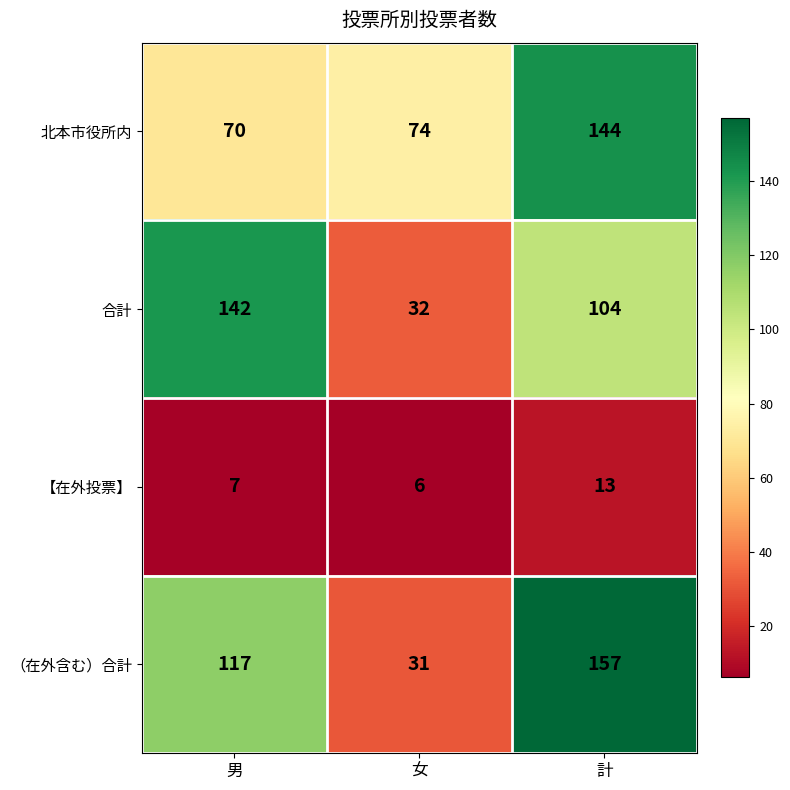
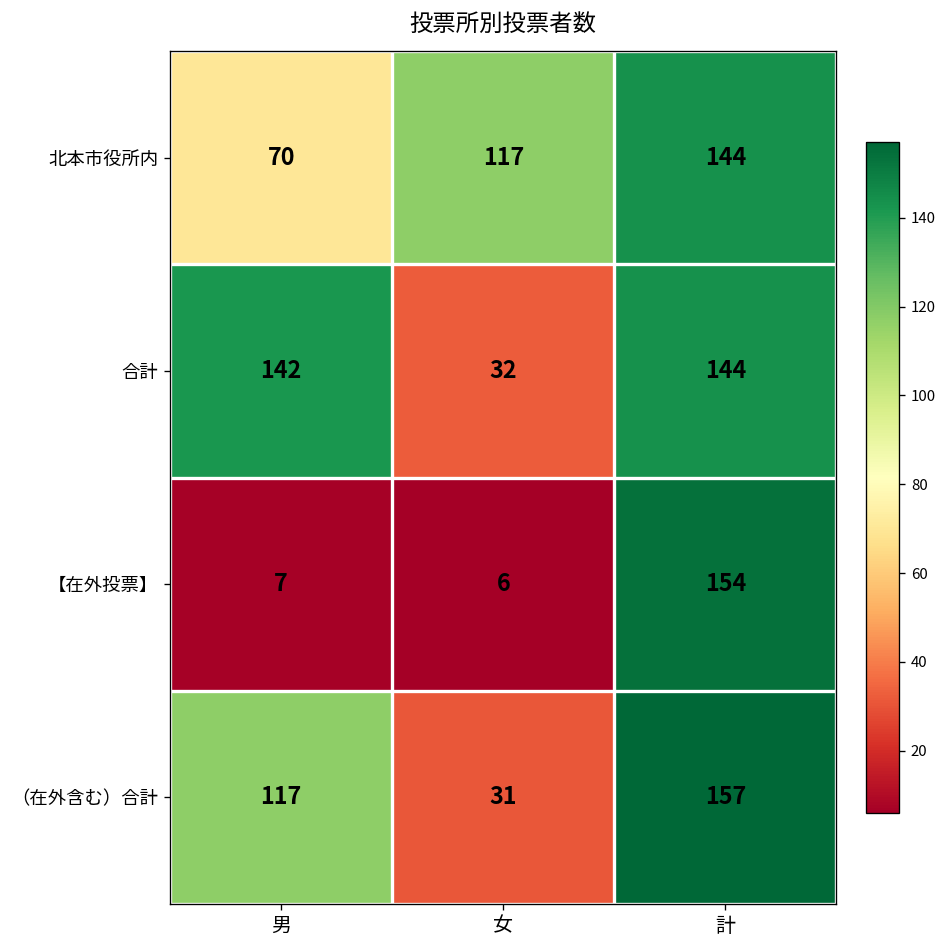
  {
    "北本市役所内": {
      "男": 70,
-     "女": 74,
+     "女": 117,
      "計": 144
    },
    "合計": {
      "男": 142,
      "女": 32,
-     "計": 104
+     "計": 144
    },
    "【在外投票】": {
      "男": 7,
      "女": 6,
-     "計": 13
+     "計": 154
    },
    "（在外含む）合計": {
      "男": 117,
      "女": 31,
      "計": 157
    }
  }
